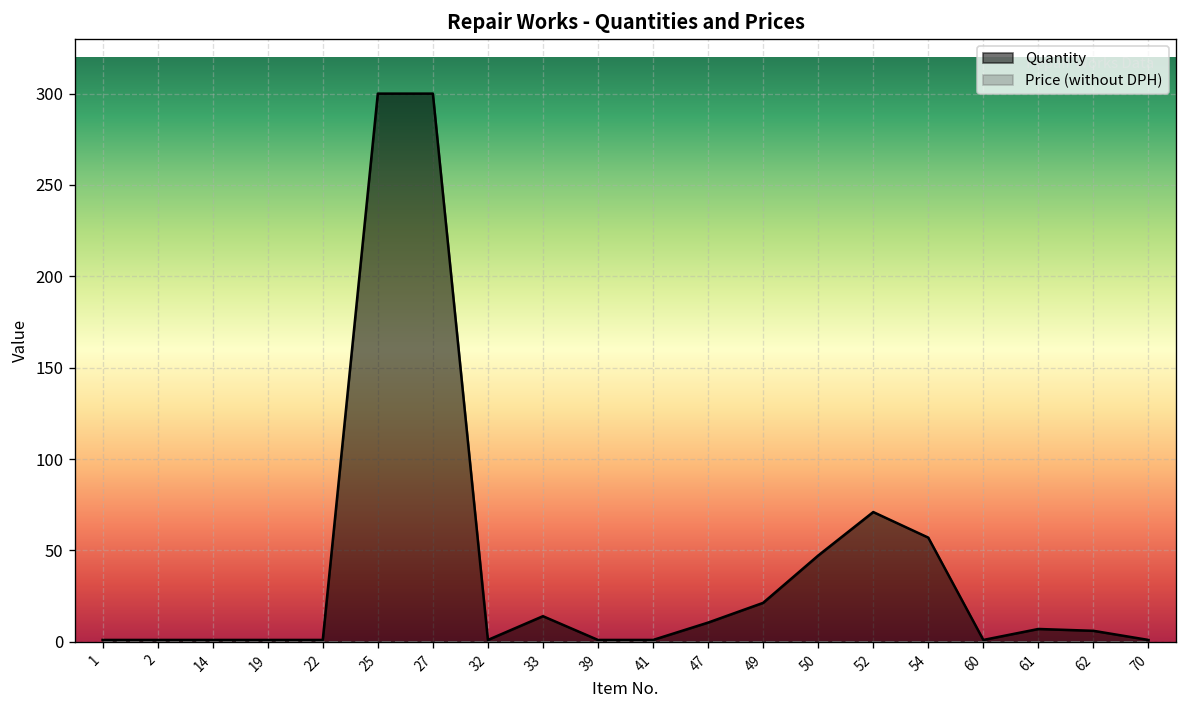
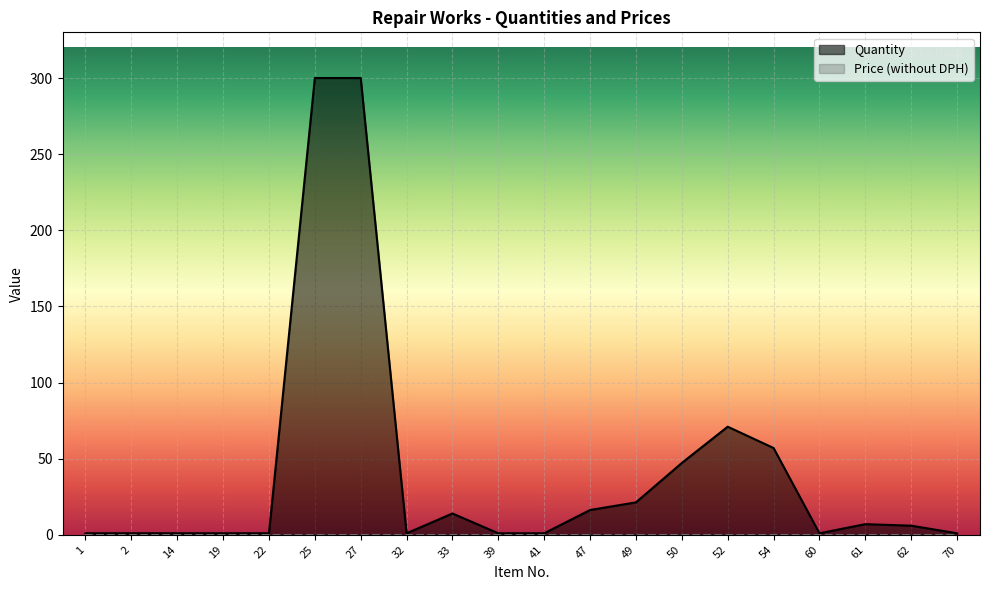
  {
    "Quantity": {
      "25": 300,
      "27": 300,
      "33": 14,
-     "47": 11,
+     "47": 16,
      "49": 21,
      "50": 47,
      "52": 71,
      "54": 57,
      "61": 7,
      "62": 6
    },
    "Price (without DPH)": {
      "25": 0,
      "27": 0,
      "33": 0,
      "47": 0,
      "49": 0,
      "50": 0,
      "52": 0,
      "54": 0,
      "61": 0,
      "62": 0
    }
  }
